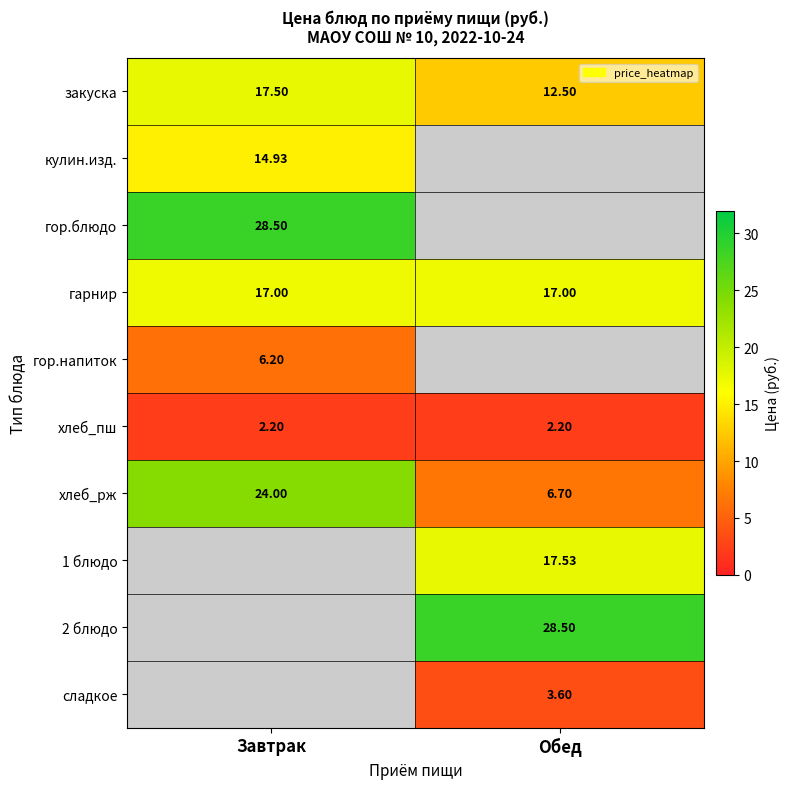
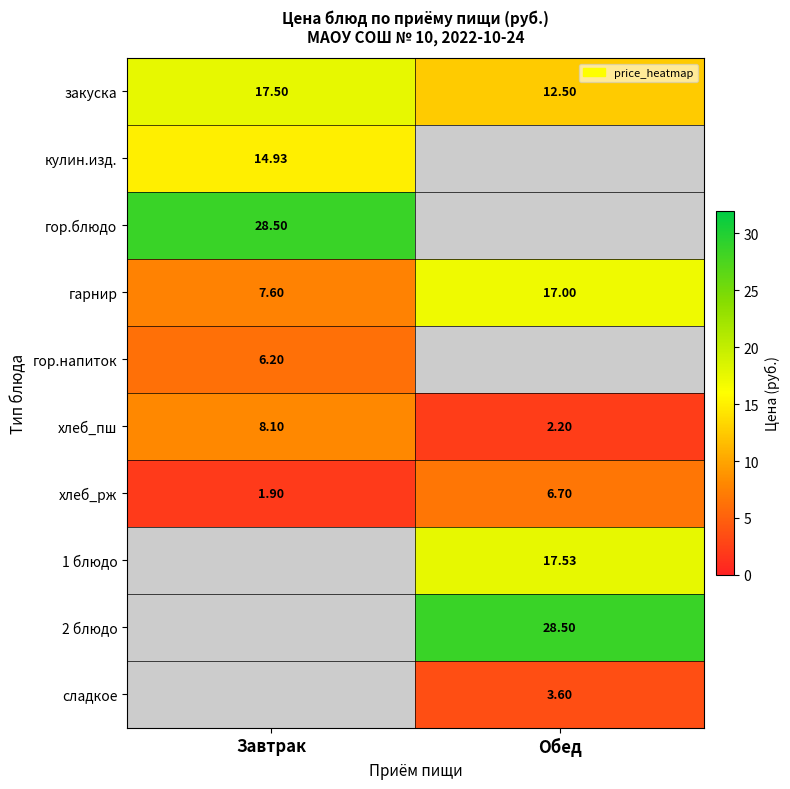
  {
    "закуска": {
      "Завтрак": 17.50,
      "Обед": 12.50
    },
    "кулин.изд.": {
      "Завтрак": 14.93
    },
    "гор.блюдо": {
      "Завтрак": 28.50
    },
    "гарнир": {
-     "Завтрак": 17.00,
+     "Завтрак": 7.60,
      "Обед": 17.00
    },
    "гор.напиток": {
      "Завтрак": 6.20
    },
    "хлеб_пш": {
-     "Завтрак": 2.20,
+     "Завтрак": 8.10,
      "Обед": 2.20
    },
    "хлеб_рж": {
-     "Завтрак": 24.00,
+     "Завтрак": 1.90,
      "Обед": 6.70
    },
    "1 блюдо": {
      "Обед": 17.53
    },
    "2 блюдо": {
      "Обед": 28.50
    },
    "сладкое": {
      "Обед": 3.60
    }
  }
